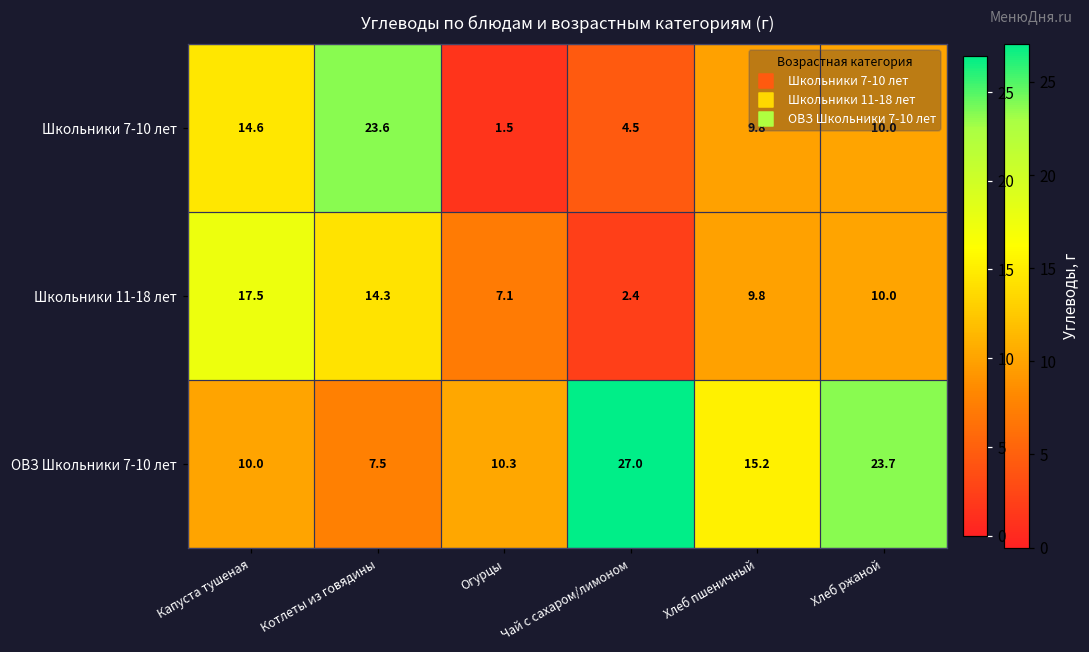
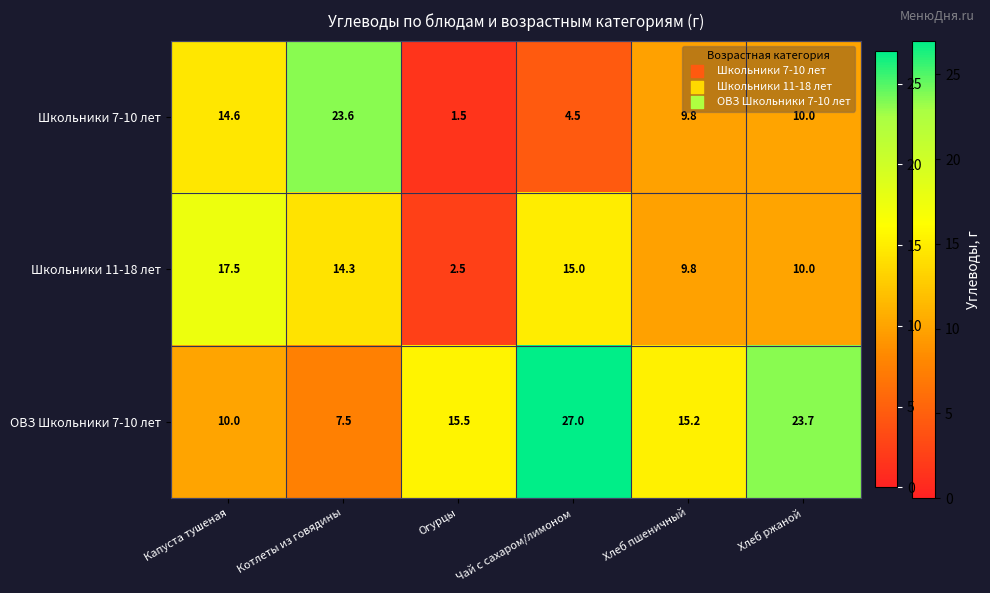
  {
    "Школьники 7-10 лет": {
      "Капуста тушеная": 14.6,
      "Котлеты из говядины": 23.6,
      "Огурцы": 1.5,
      "Чай с сахаром/лимоном": 4.5
    },
    "Школьники 11-18 лет": {
      "Капуста тушеная": 17.5,
      "Котлеты из говядины": 14.3,
-     "Огурцы": 7.1,
-     "Чай с сахаром/лимоном": 2.4,
+     "Огурцы": 2.5,
+     "Чай с сахаром/лимоном": 15.0,
      "Хлеб пшеничный": 9.8,
      "Хлеб ржаной": 10.0
    },
    "ОВЗ Школьники 7-10 лет": {
      "Капуста тушеная": 10.0,
      "Котлеты из говядины": 7.5,
-     "Огурцы": 10.3,
+     "Огурцы": 15.5,
      "Чай с сахаром/лимоном": 27.0,
      "Хлеб пшеничный": 15.2,
      "Хлеб ржаной": 23.7
    }
  }
